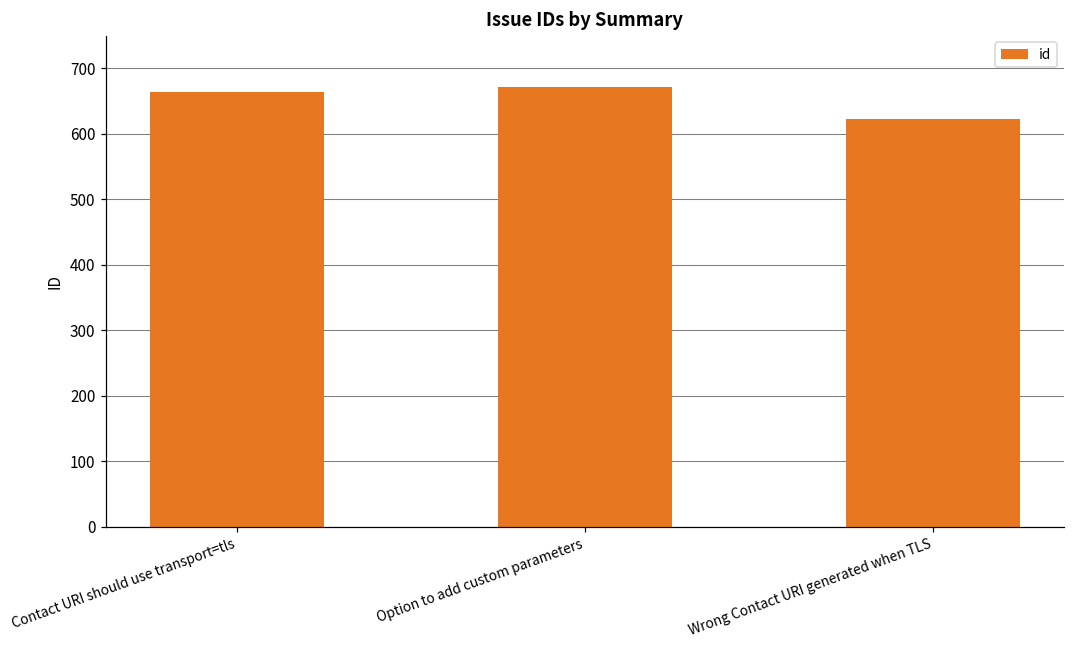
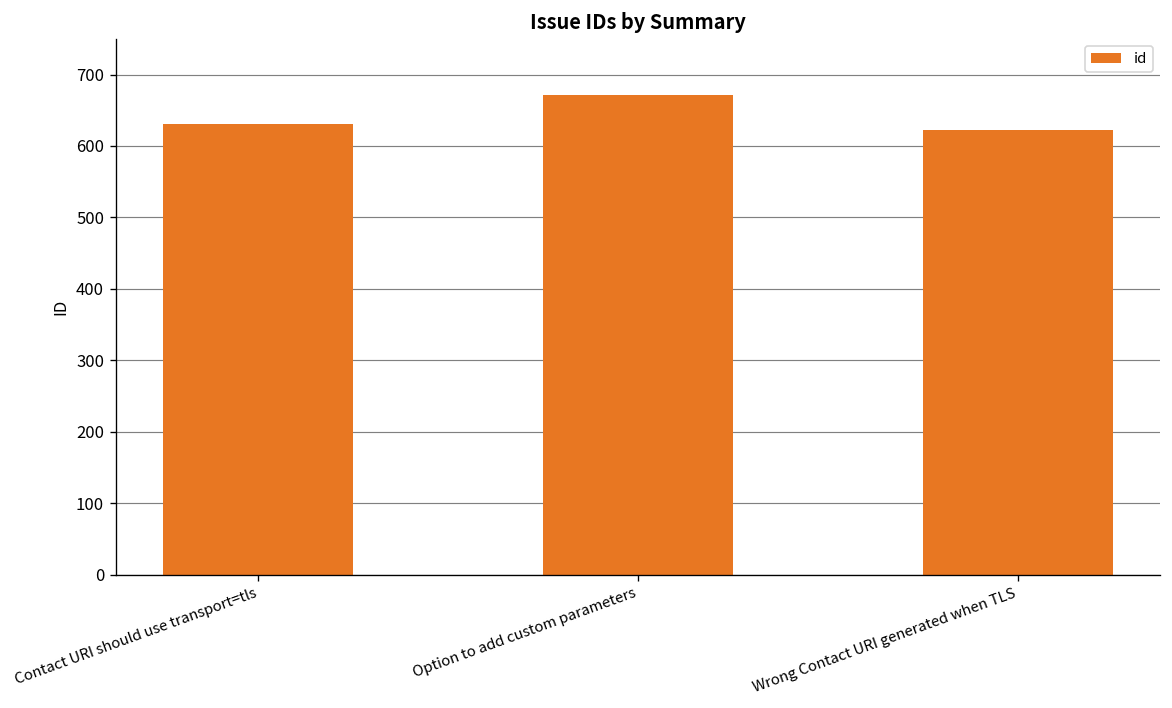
  {
-   "Contact URI should use transport=tls": 660,
+   "Contact URI should use transport=tls": 630,
    "Option to add custom parameters": 670,
    "Wrong Contact URI generated when TLS": 620
  }
